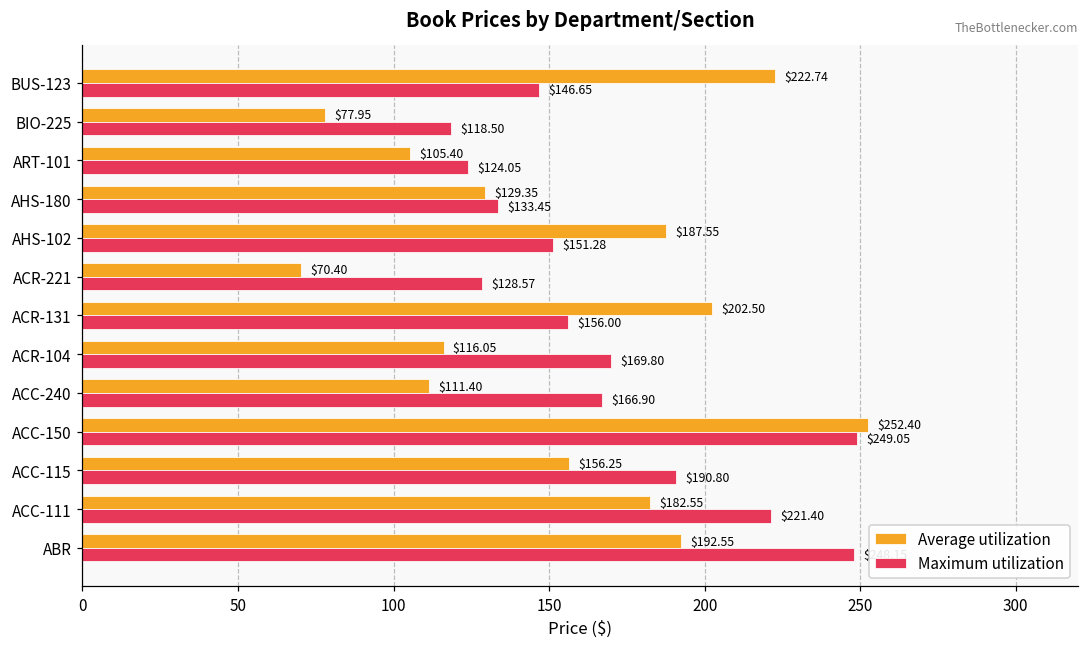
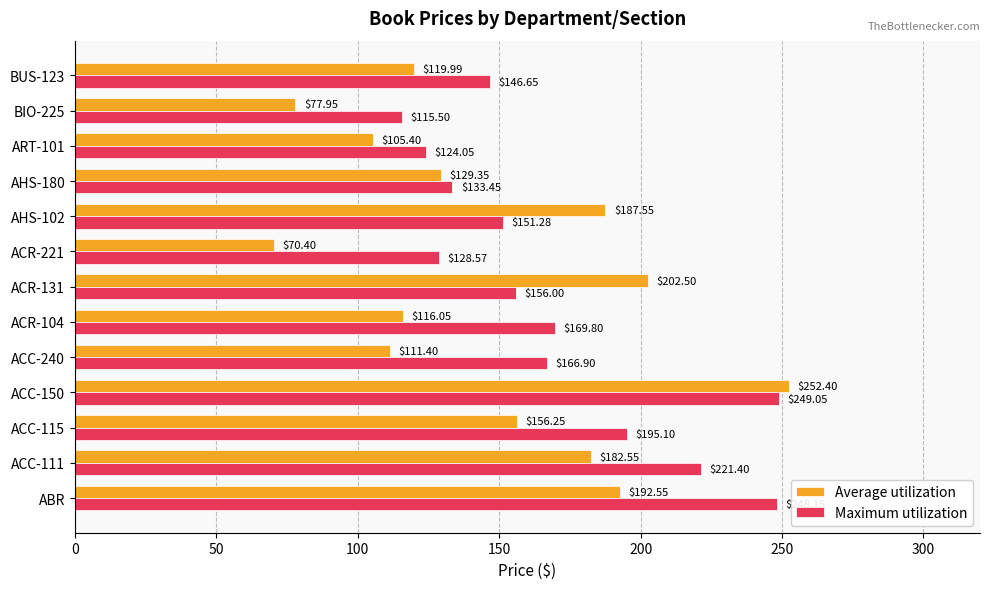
  {
    "Average utilization": {
-     "BUS-123": "$222.74",
+     "BUS-123": "$119.99",
      "BIO-225": "$77.95",
      "ART-101": "$105.40",
      "AHS-180": "$129.35",
      "AHS-102": "$187.55",
      "ACR-221": "$70.40",
      "ACR-131": "$202.50",
      "ACR-104": "$116.05",
      "ACC-240": "$111.40",
      "ACC-150": "$252.40",
      "ACC-115": "$156.25",
      "ACC-111": "$182.55",
      "ABR": "$192.55"
    },
    "Maximum utilization": {
      "BUS-123": "$146.65",
-     "BIO-225": "$118.50",
+     "BIO-225": "$115.50",
      "ART-101": "$124.05",
      "AHS-180": "$133.45",
      "AHS-102": "$151.28",
      "ACR-221": "$128.57",
      "ACR-131": "$156.00",
      "ACR-104": "$169.80",
      "ACC-240": "$166.90",
      "ACC-150": "$249.05",
-     "ACC-115": "$190.80",
+     "ACC-115": "$195.10",
      "ACC-111": "$221.40"
    }
  }
